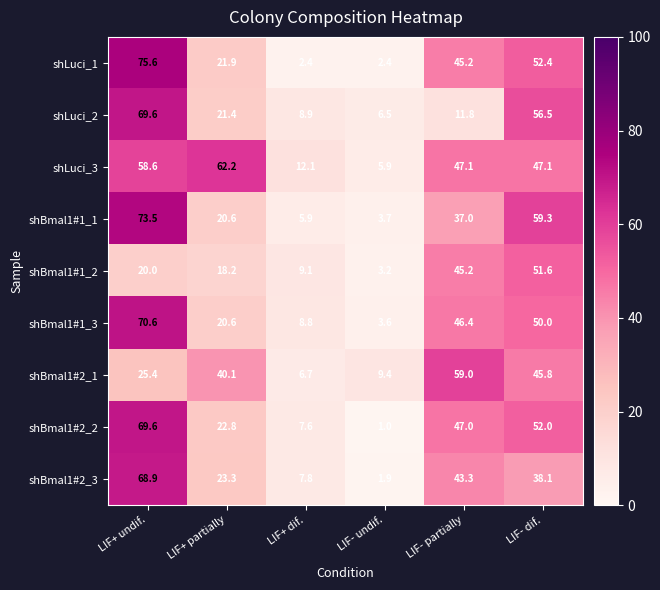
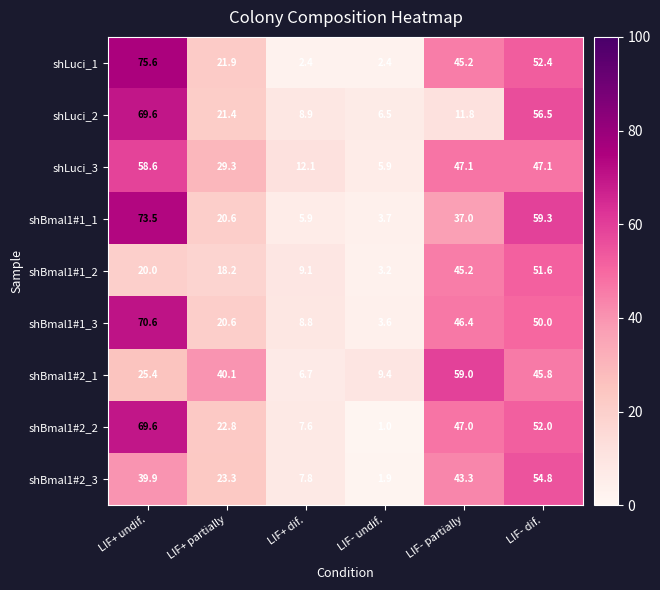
  {
    "shLuci_1": {
      "LIF+ undif.": 75.6,
      "LIF+ partially": 21.9,
      "LIF- partially": 45.2,
      "LIF- dif.": 52.4
    },
    "shLuci_2": {
      "LIF+ undif.": 69.6,
      "LIF+ partially": 21.4,
      "LIF- dif.": 56.5
    },
    "shLuci_3": {
      "LIF+ undif.": 58.6,
-     "LIF+ partially": 62.2,
+     "LIF+ partially": 29.3,
      "LIF- partially": 47.1,
      "LIF- dif.": 47.1
    },
    "shBmal1#1_1": {
      "LIF+ undif.": 73.5,
      "LIF+ partially": 20.6,
      "LIF- partially": 37.0,
      "LIF- dif.": 59.3
    },
    "shBmal1#1_2": {
      "LIF+ undif.": 20.0,
      "LIF- partially": 45.2,
      "LIF- dif.": 51.6
    },
    "shBmal1#1_3": {
      "LIF+ undif.": 70.6,
      "LIF+ partially": 20.6,
      "LIF- partially": 46.4,
      "LIF- dif.": 50.0
    },
    "shBmal1#2_1": {
      "LIF+ undif.": 25.4,
      "LIF+ partially": 40.1,
      "LIF- partially": 59.0,
      "LIF- dif.": 45.8
    },
    "shBmal1#2_2": {
      "LIF+ undif.": 69.6,
      "LIF+ partially": 22.8,
      "LIF- partially": 47.0,
      "LIF- dif.": 52.0
    },
    "shBmal1#2_3": {
-     "LIF+ undif.": 68.9,
+     "LIF+ undif.": 39.9,
      "LIF+ partially": 23.3,
      "LIF- partially": 43.3,
-     "LIF- dif.": 38.1
+     "LIF- dif.": 54.8
    }
  }
